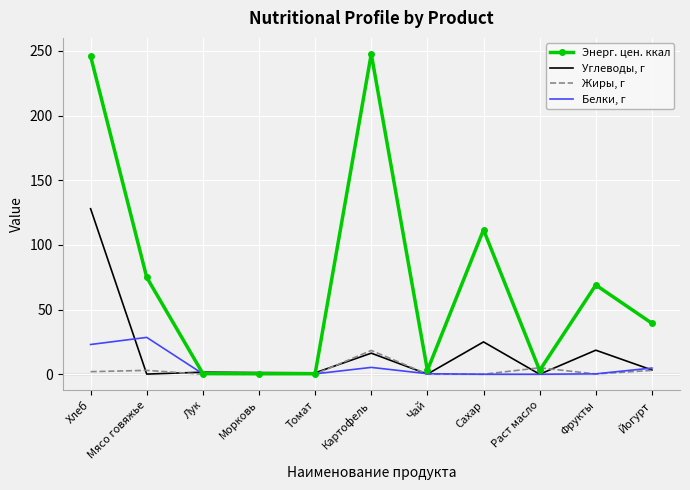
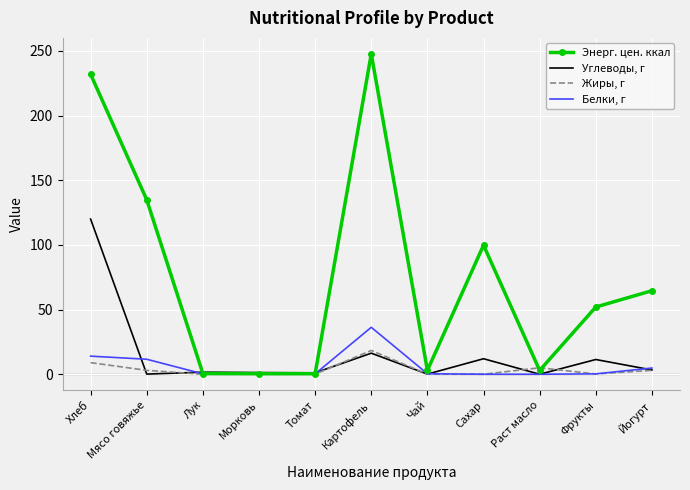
  {
    "Энерг. цен. ккал": {
-     "Хлеб": 246,
-     "Мясо говяжье": 75,
+     "Хлеб": 232,
+     "Мясо говяжье": 135,
      "Картофель": 248,
      "Чай": 3,
-     "Сахар": 112,
+     "Сахар": 100,
      "Раст масло": 3,
-     "Фрукты": 69,
-     "Йогурт": 39
+     "Фрукты": 52,
+     "Йогурт": 65
    },
    "Углеводы, г": {
-     "Хлеб": 128,
+     "Хлеб": 120,
      "Мясо говяжье": 0,
      "Картофель": 16,
-     "Сахар": 25,
-     "Фрукты": 19
+     "Сахар": 12,
+     "Фрукты": 11
    },
    "Жиры, г": {
-     "Хлеб": 2,
+     "Хлеб": 9,
      "Мясо говяжье": 3,
      "Картофель": 18,
      "Раст масло": 5
    },
    "Белки, г": {
-     "Хлеб": 23,
-     "Мясо говяжье": 29,
-     "Картофель": 5
+     "Хлеб": 14,
+     "Мясо говяжье": 12,
+     "Картофель": 36
    }
  }
